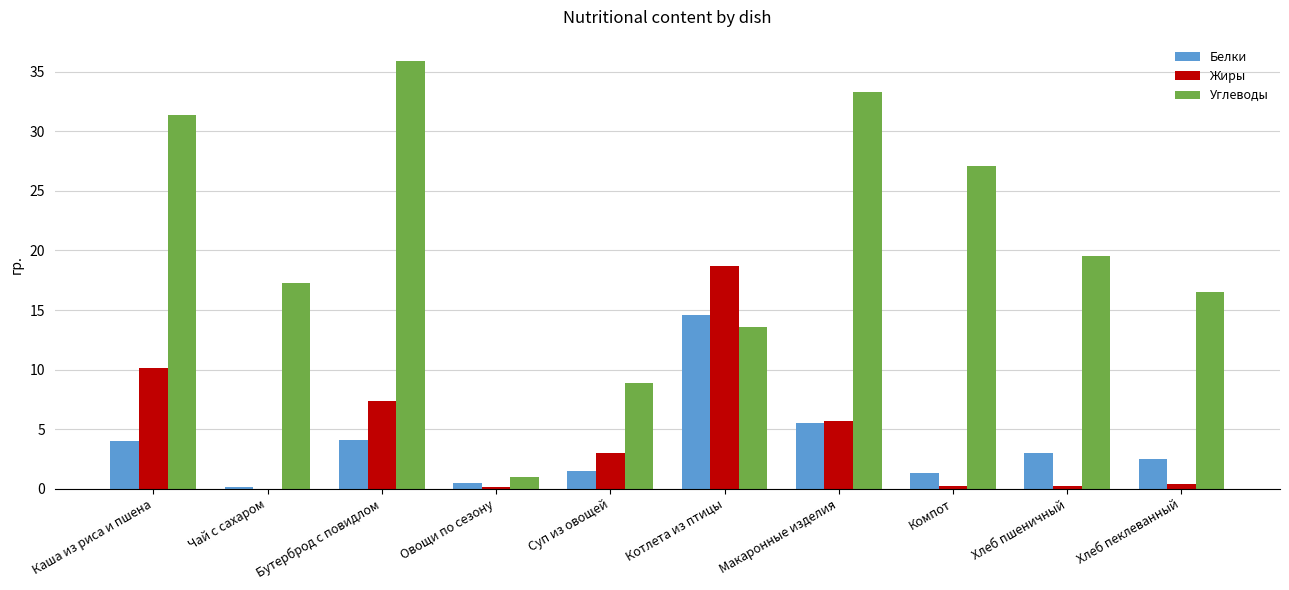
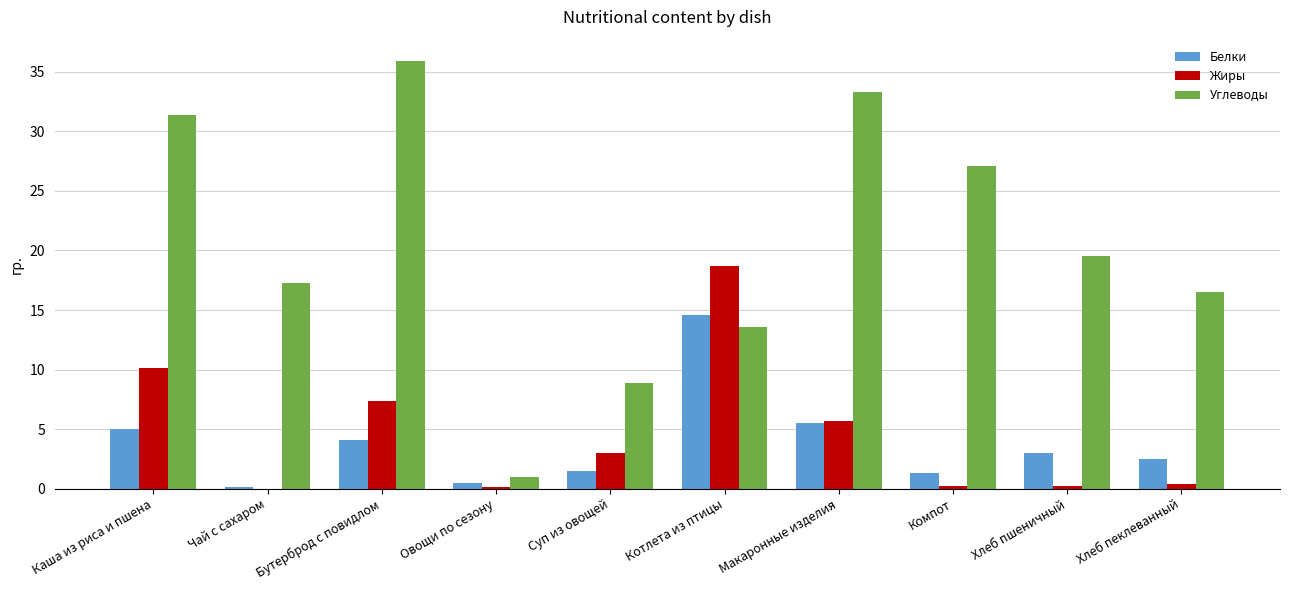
  {
    "Белки": {
-     "Каша из риса и пшена": 4,
+     "Каша из риса и пшена": 5,
      "Бутерброд с повидлом": 4,
      "Овощи по сезону": 0.5,
      "Суп из овощей": 1.5,
      "Котлета из птицы": 14.6,
      "Макаронные изделия": 5.5,
      "Компот": 1.3,
      "Хлеб пшеничный": 3,
      "Хлеб пеклеванный": 2.5
    },
    "Жиры": {
      "Каша из риса и пшена": 10,
      "Чай с сахаром": 0,
      "Бутерброд с повидлом": 7.4,
      "Суп из овощей": 3,
      "Котлета из птицы": 18.7,
      "Макаронные изделия": 5.7,
      "Хлеб пеклеванный": 0.4
    },
    "Углеводы": {
      "Каша из риса и пшена": 31.4,
      "Чай с сахаром": 17.3,
      "Бутерброд с повидлом": 36,
      "Овощи по сезону": 1,
      "Суп из овощей": 9,
      "Котлета из птицы": 13.6,
      "Макаронные изделия": 33.3,
      "Компот": 27,
      "Хлеб пшеничный": 19.5,
      "Хлеб пеклеванный": 16.5
    }
  }
